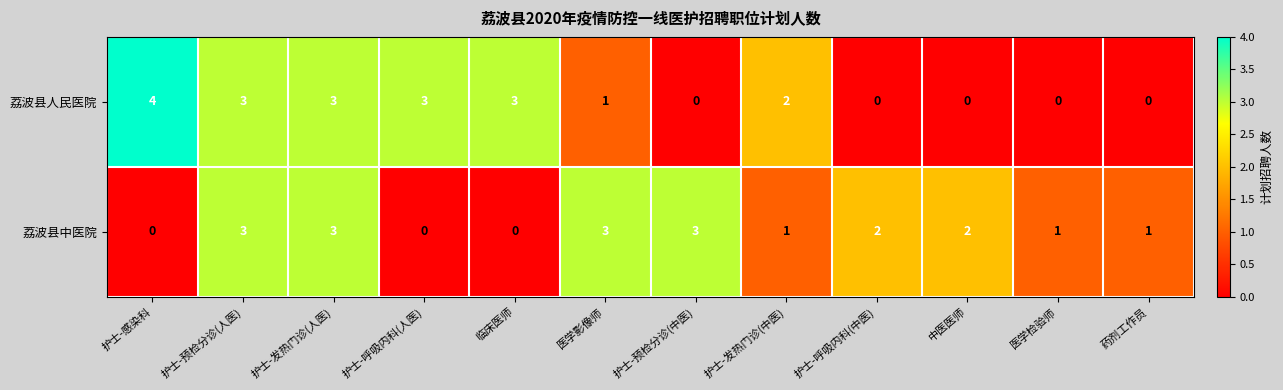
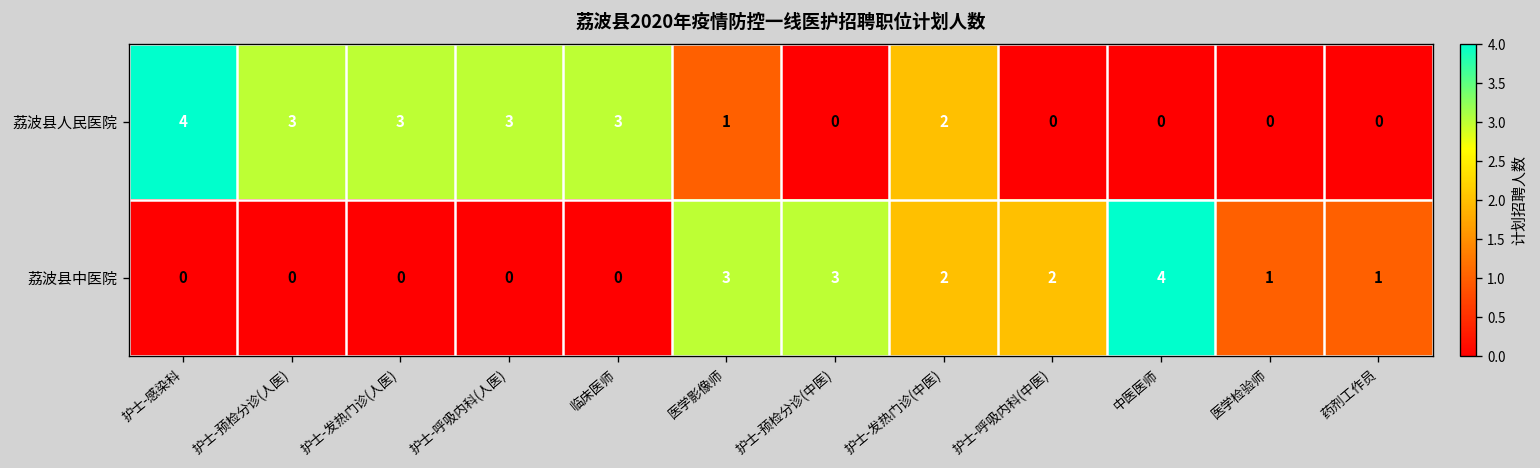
  {
    "荔波县人民医院": {
      "护士-感染科": 4,
      "护士-预检分诊(人医)": 3,
      "护士-发热门诊(人医)": 3,
      "护士-呼吸内科(人医)": 3,
      "临床医师": 3,
      "医学影像师": 1,
      "护士-预检分诊(中医)": 0,
      "护士-发热门诊(中医)": 2,
      "护士-呼吸内科(中医)": 0,
      "中医医师": 0,
      "医学检验师": 0,
      "药剂工作员": 0
    },
    "荔波县中医院": {
      "护士-感染科": 0,
-     "护士-预检分诊(人医)": 3,
-     "护士-发热门诊(人医)": 3,
+     "护士-预检分诊(人医)": 0,
+     "护士-发热门诊(人医)": 0,
      "护士-呼吸内科(人医)": 0,
      "临床医师": 0,
      "医学影像师": 3,
      "护士-预检分诊(中医)": 3,
-     "护士-发热门诊(中医)": 1,
+     "护士-发热门诊(中医)": 2,
      "护士-呼吸内科(中医)": 2,
-     "中医医师": 2,
+     "中医医师": 4,
      "医学检验师": 1,
      "药剂工作员": 1
    }
  }
